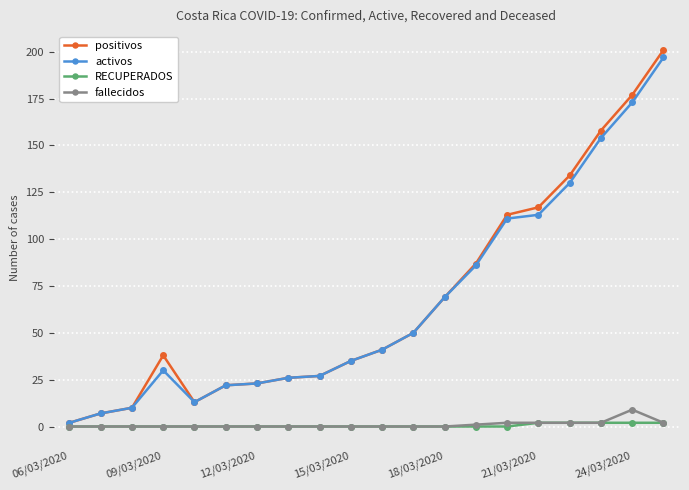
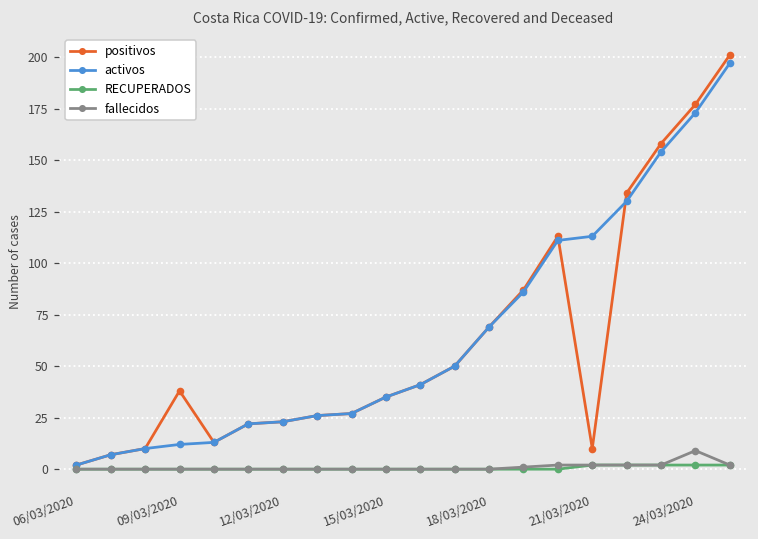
  {
    "positivos": {
      "09/03/2020": 38,
-     "21/03/2020": 117,
+     "21/03/2020": 10,
      "24/03/2020": 177
    },
    "activos": {
-     "09/03/2020": 30,
+     "09/03/2020": 12,
      "21/03/2020": 113,
      "24/03/2020": 173
    },
    "RECUPERADOS": {
      "24/03/2020": 2
    },
    "fallecidos": {
      "24/03/2020": 9
    }
  }
